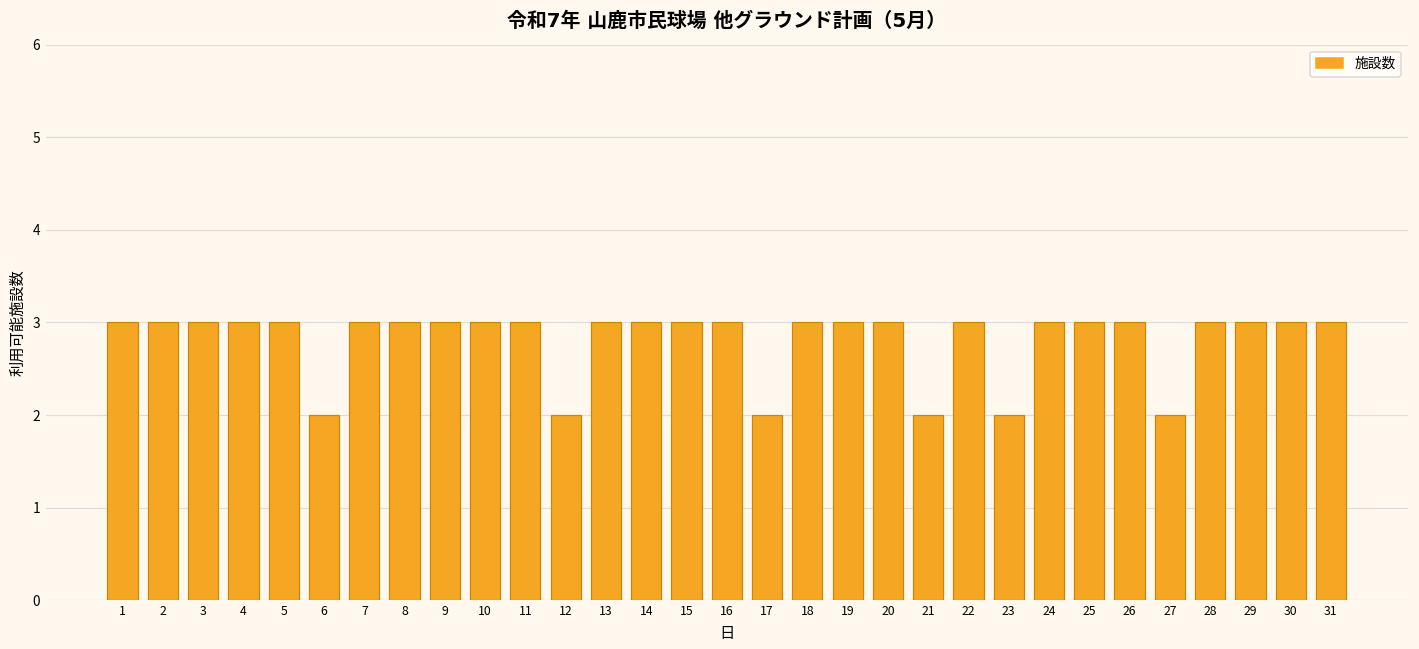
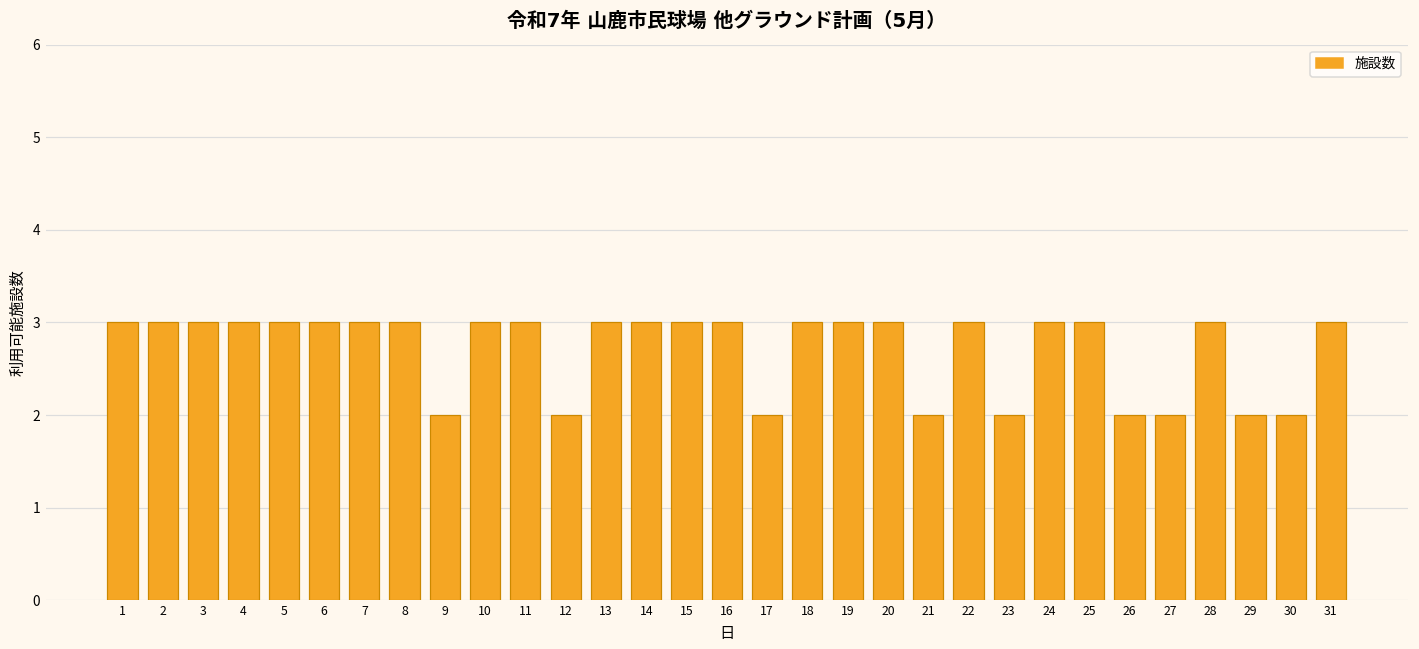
  {
    "1": 3,
    "2": 3,
    "3": 3,
    "4": 3,
    "5": 3,
-   "6": 2,
+   "6": 3,
    "7": 3,
    "8": 3,
-   "9": 3,
+   "9": 2,
    "10": 3,
    "11": 3,
    "12": 2,
    "13": 3,
    "14": 3,
    "15": 3,
    "16": 3,
    "17": 2,
    "18": 3,
    "19": 3,
    "20": 3,
    "21": 2,
    "22": 3,
    "23": 2,
    "24": 3,
    "25": 3,
-   "26": 3,
+   "26": 2,
    "27": 2,
    "28": 3,
-   "29": 3,
-   "30": 3,
+   "29": 2,
+   "30": 2,
    "31": 3
  }
